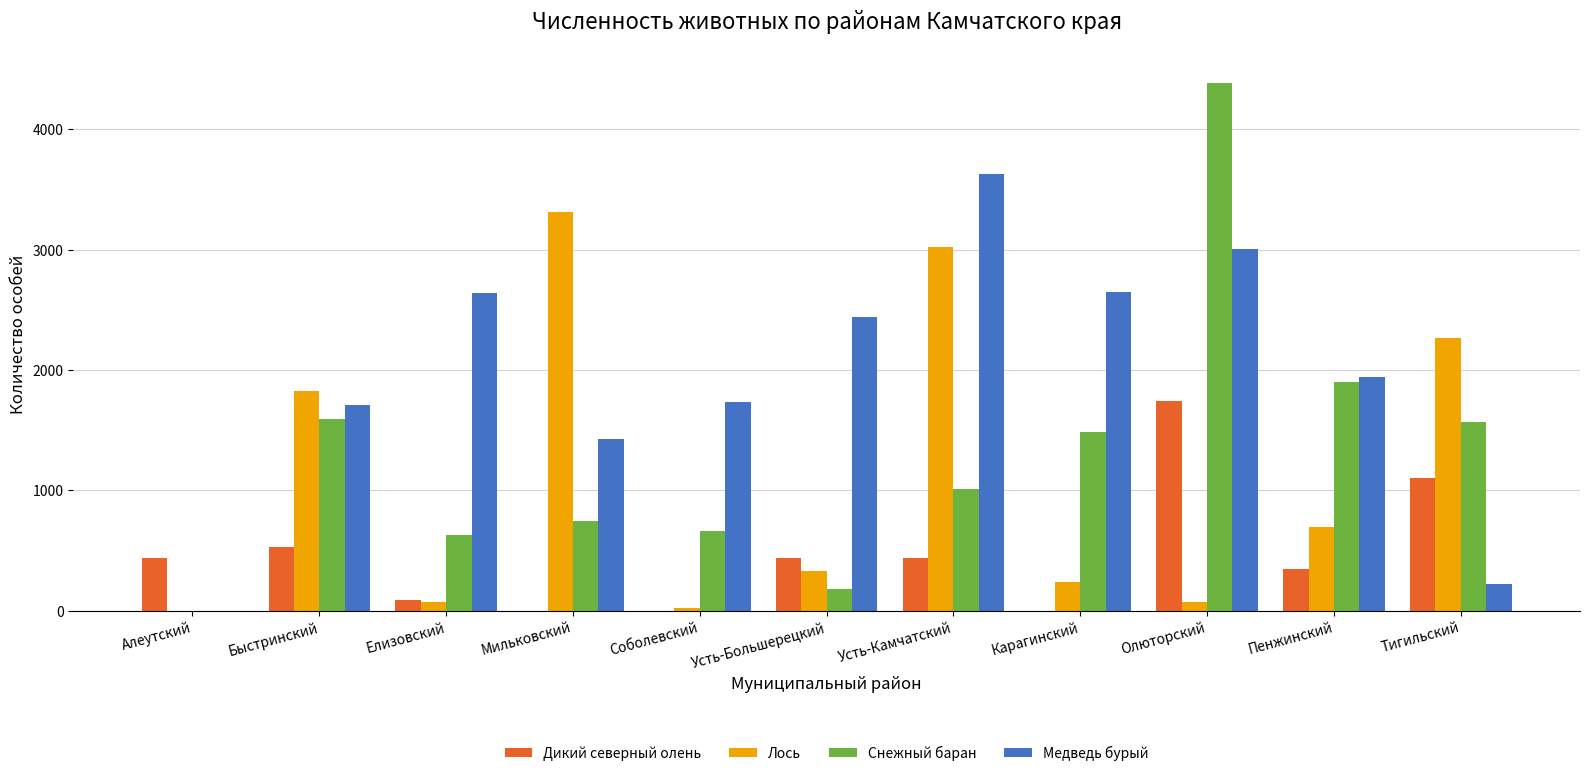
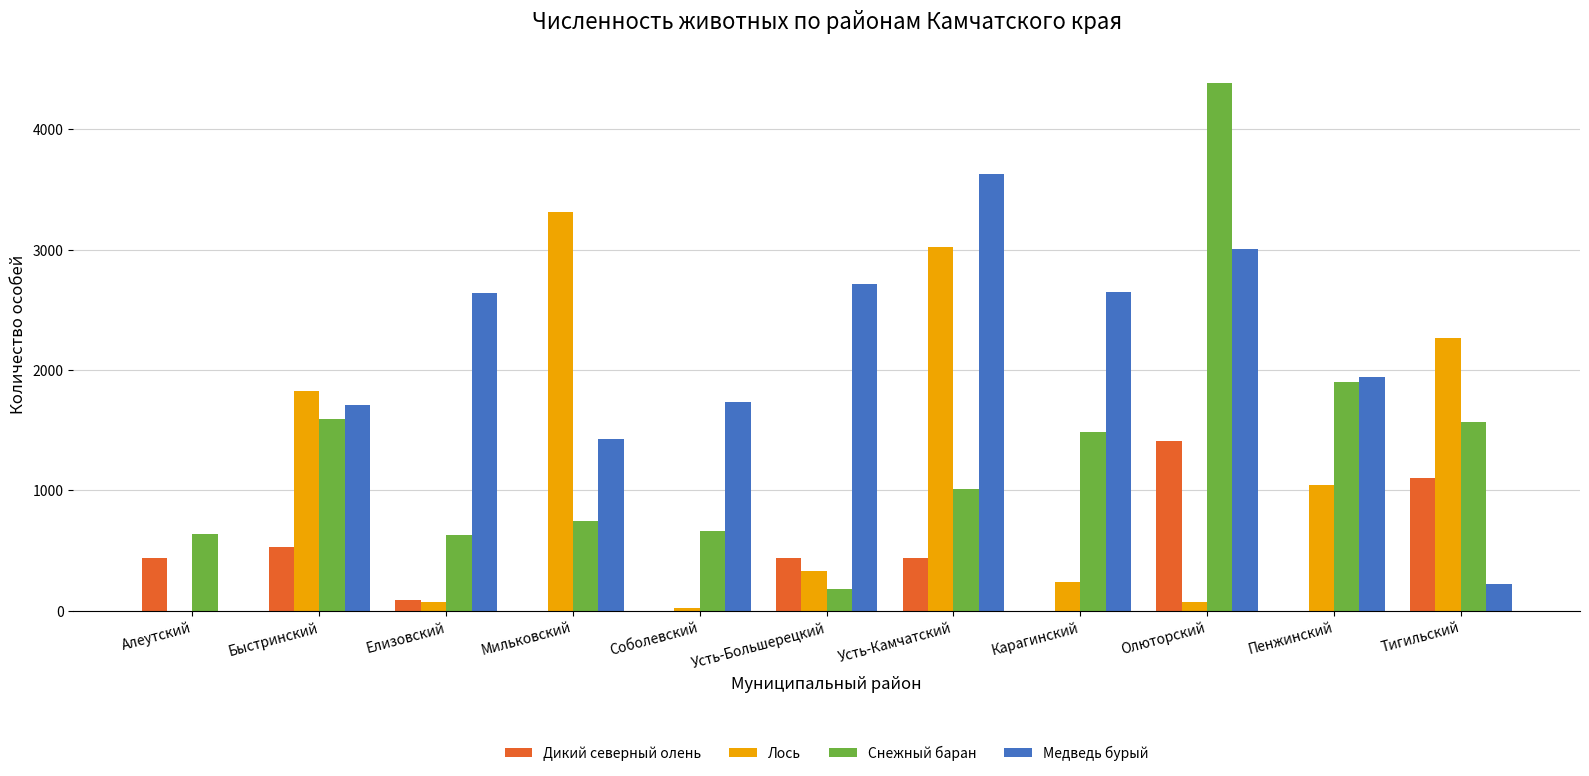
  {
    "Дикий северный олень": {
      "Алеутский": 440,
      "Быстринский": 530,
      "Елизовский": 90,
      "Мильковский": 0,
      "Соболевский": 0,
      "Усть-Большерецкий": 440,
      "Усть-Камчатский": 440,
      "Карагинский": 0,
-     "Олюторский": 1740,
-     "Пенжинский": 350,
+     "Олюторский": 1410,
+     "Пенжинский": 0,
      "Тигильский": 1100
    },
    "Лось": {
      "Алеутский": 0,
      "Быстринский": 1830,
      "Елизовский": 70,
      "Мильковский": 3320,
      "Усть-Большерецкий": 330,
      "Усть-Камчатский": 3020,
      "Карагинский": 240,
      "Олюторский": 70,
-     "Пенжинский": 700,
+     "Пенжинский": 1040,
      "Тигильский": 2270
    },
    "Снежный баран": {
-     "Алеутский": 0,
+     "Алеутский": 640,
      "Быстринский": 1590,
      "Елизовский": 630,
      "Мильковский": 740,
      "Соболевский": 660,
      "Усть-Большерецкий": 180,
      "Усть-Камчатский": 1020,
      "Карагинский": 1490,
      "Олюторский": 4390,
      "Пенжинский": 1900,
      "Тигильский": 1570
    },
    "Медведь бурый": {
      "Алеутский": 0,
      "Быстринский": 1710,
      "Елизовский": 2640,
      "Мильковский": 1430,
      "Соболевский": 1730,
-     "Усть-Большерецкий": 2440,
+     "Усть-Большерецкий": 2720,
      "Усть-Камчатский": 3630,
      "Карагинский": 2650,
      "Олюторский": 3010,
      "Пенжинский": 1940,
      "Тигильский": 220
    }
  }
